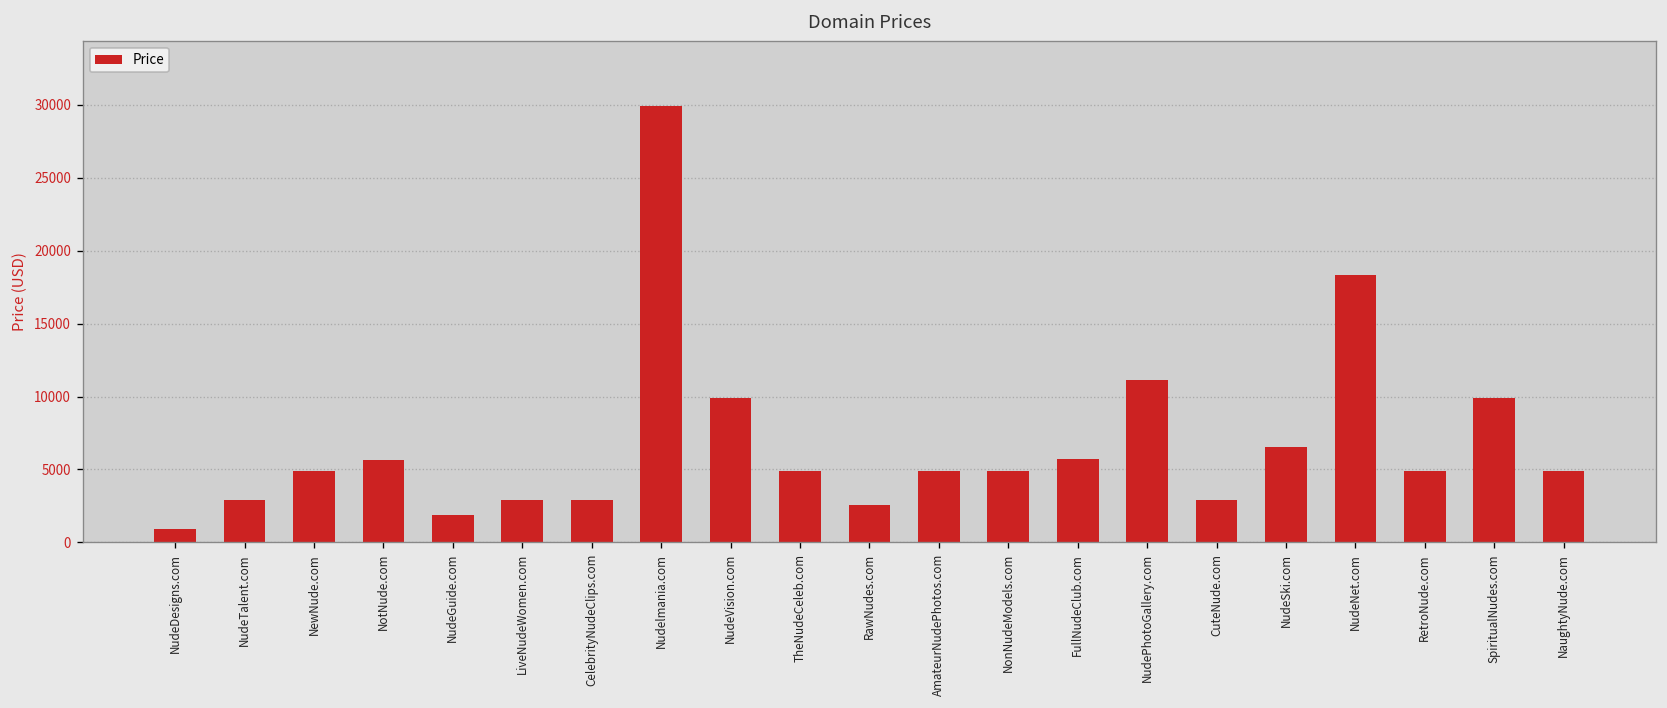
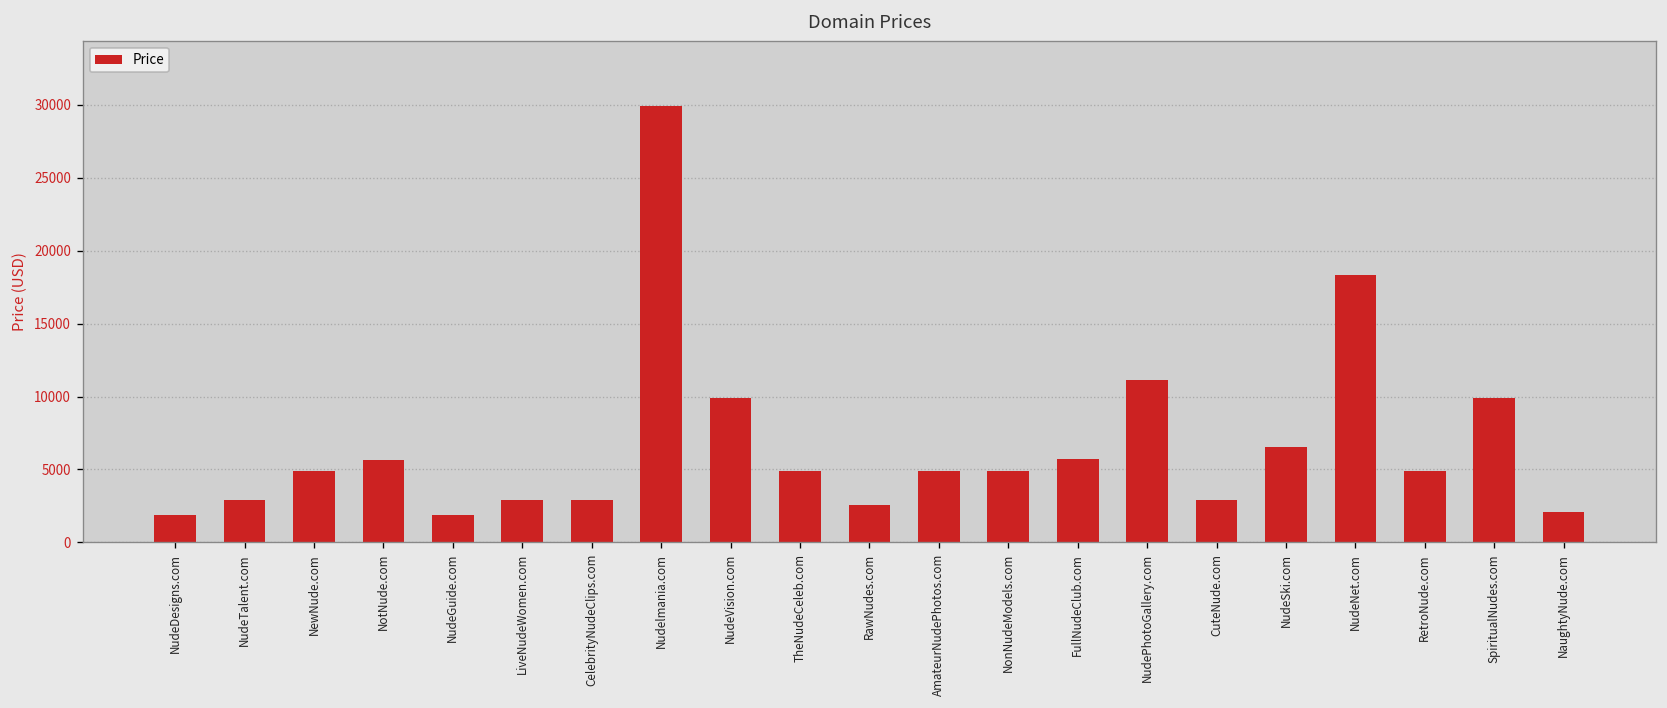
  {
-   "NudeDesigns.com": 900,
+   "NudeDesigns.com": 1900,
    "NudeTalent.com": 2900,
    "NewNude.com": 4900,
    "NotNude.com": 5700,
    "NudeGuide.com": 1900,
    "LiveNudeWomen.com": 2900,
    "CelebrityNudeClips.com": 2900,
    "Nudelmania.com": 29900,
    "NudeVision.com": 9900,
    "TheNudeCeleb.com": 4900,
    "RawNudes.com": 2600,
    "AmateurNudePhotos.com": 4900,
    "NonNudeModels.com": 4900,
    "FullNudeClub.com": 5700,
    "NudePhotoGallery.com": 11100,
    "CuteNude.com": 2900,
    "NudeSki.com": 6500,
    "NudeNet.com": 18400,
    "RetroNude.com": 4900,
    "SpiritualNudes.com": 9900,
-   "NaughtyNude.com": 4900
+   "NaughtyNude.com": 2100
  }
